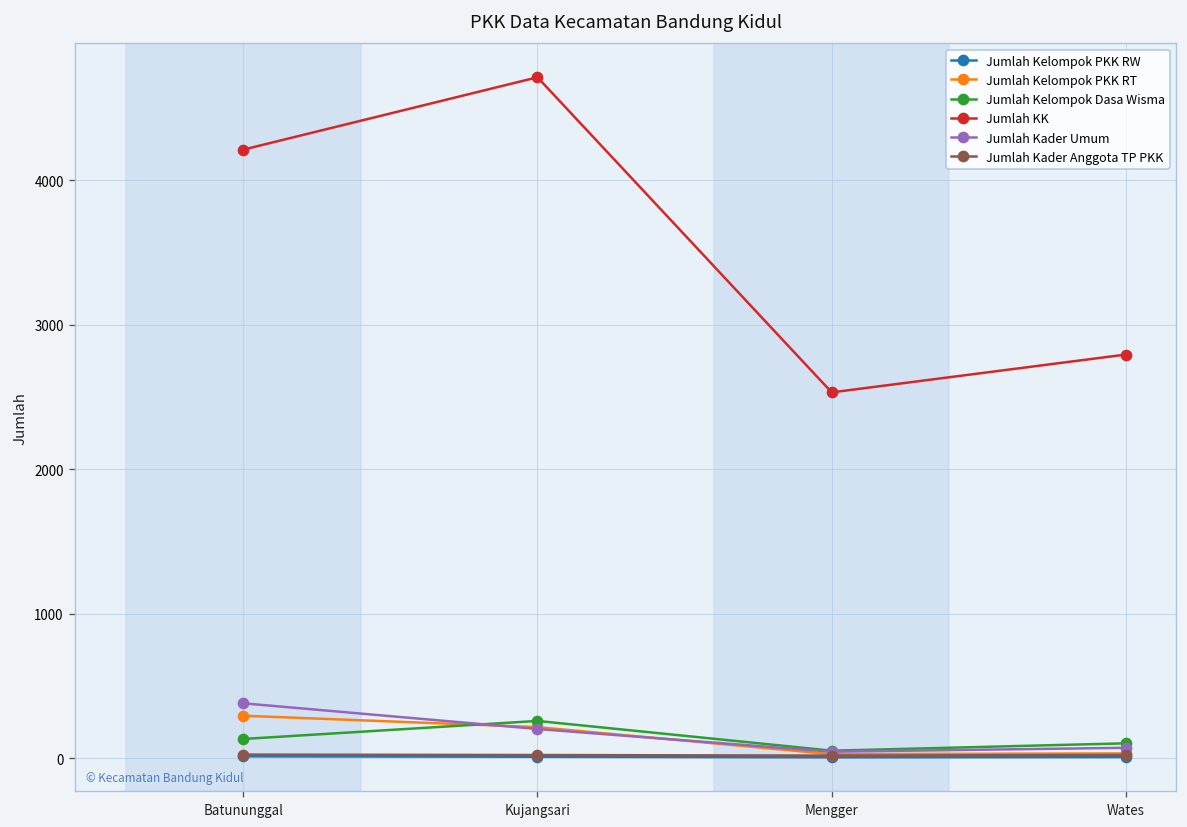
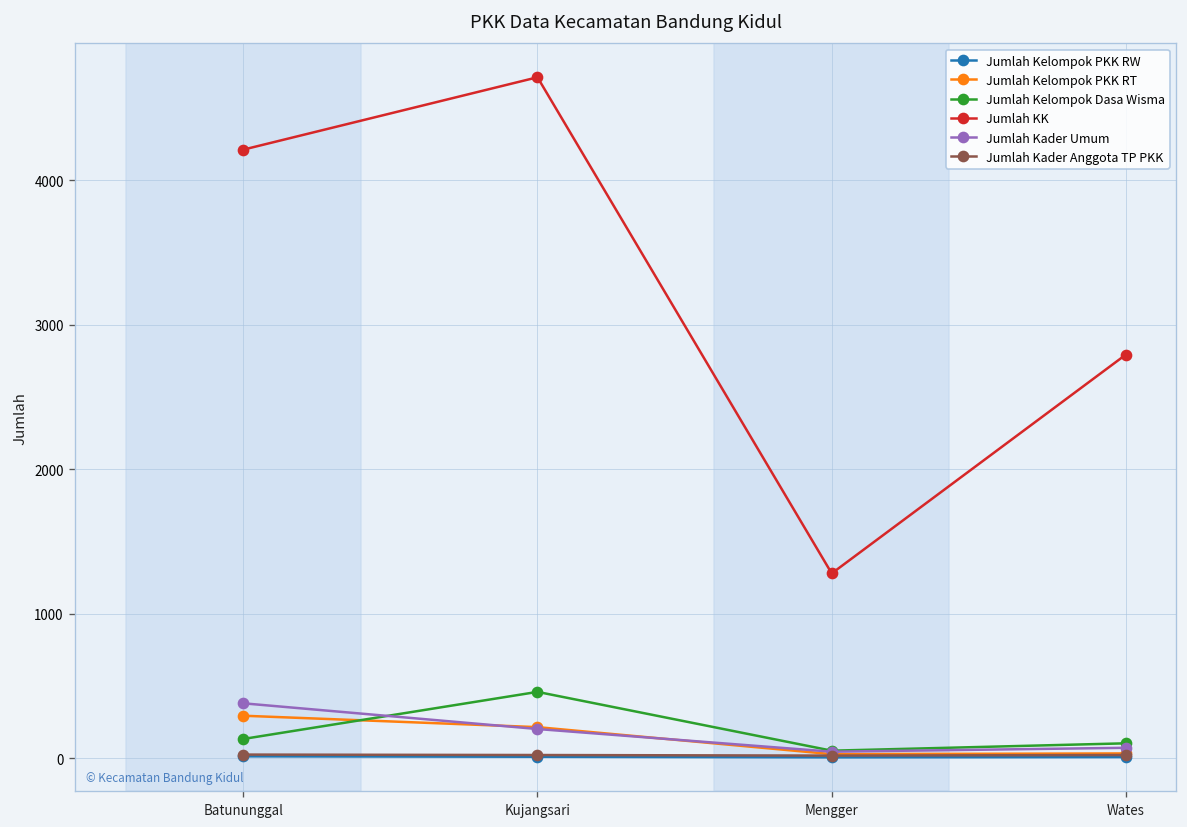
  {
    "Jumlah Kelompok PKK RT": {
      "Batununggal": 290
    },
    "Jumlah Kelompok Dasa Wisma": {
      "Batununggal": 130,
-     "Kujangsari": 260,
+     "Kujangsari": 460,
      "Wates": 100
    },
    "Jumlah KK": {
      "Batununggal": 4210,
      "Kujangsari": 4710,
-     "Mengger": 2530,
+     "Mengger": 1280,
      "Wates": 2790
    },
    "Jumlah Kader Umum": {
      "Batununggal": 380,
      "Wates": 70
    }
  }
